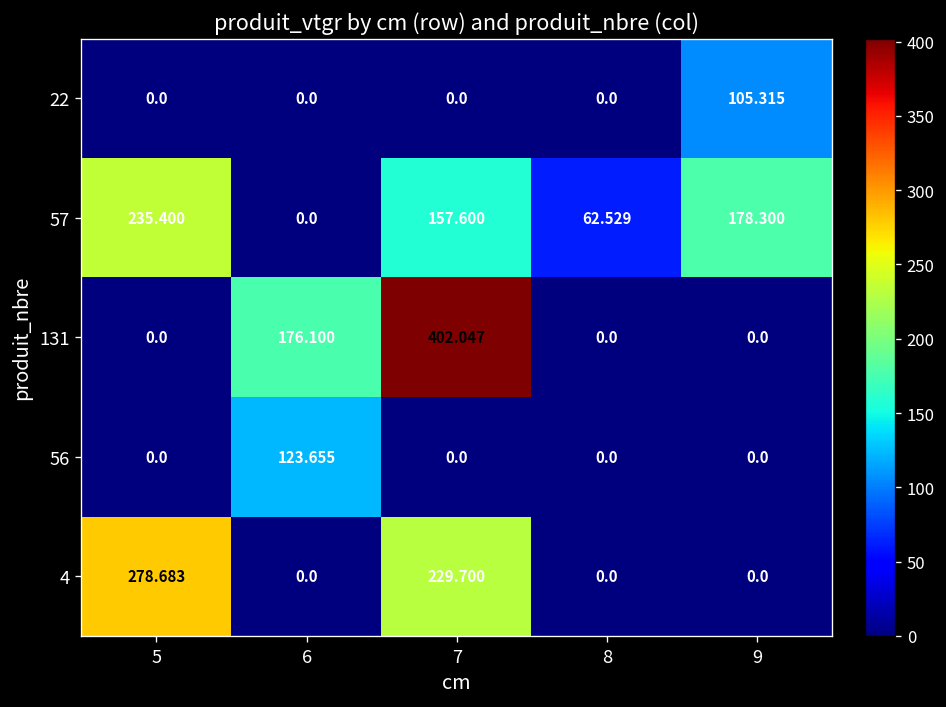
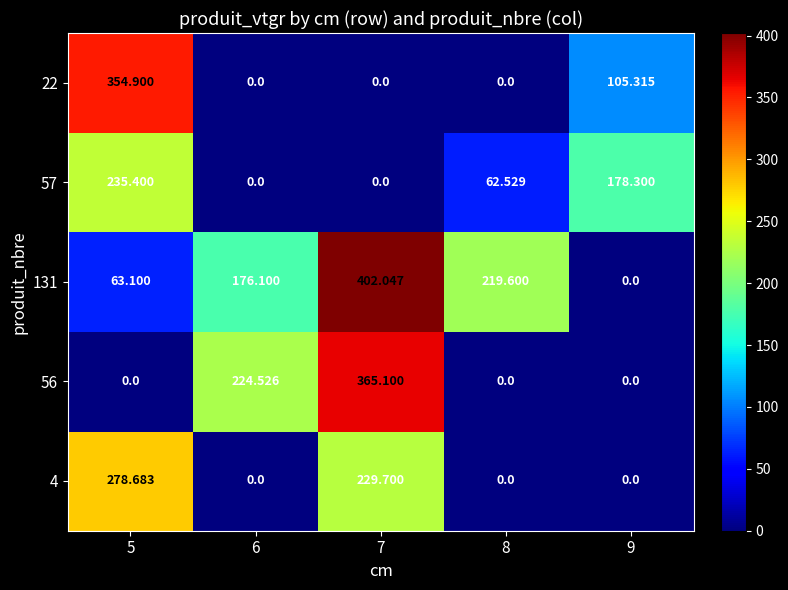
  {
    "22": {
-     "5": 0.0,
+     "5": 354.900,
      "6": 0.0,
      "7": 0.0,
      "8": 0.0,
      "9": 105.315
    },
    "57": {
      "5": 235.400,
      "6": 0.0,
-     "7": 157.600,
+     "7": 0.0,
      "8": 62.529,
      "9": 178.300
    },
    "131": {
-     "5": 0.0,
+     "5": 63.100,
      "6": 176.100,
      "7": 402.047,
-     "8": 0.0,
+     "8": 219.600,
      "9": 0.0
    },
    "56": {
      "5": 0.0,
-     "6": 123.655,
-     "7": 0.0,
+     "6": 224.526,
+     "7": 365.100,
      "8": 0.0,
      "9": 0.0
    },
    "4": {
      "5": 278.683,
      "6": 0.0,
      "7": 229.700,
      "8": 0.0,
      "9": 0.0
    }
  }
